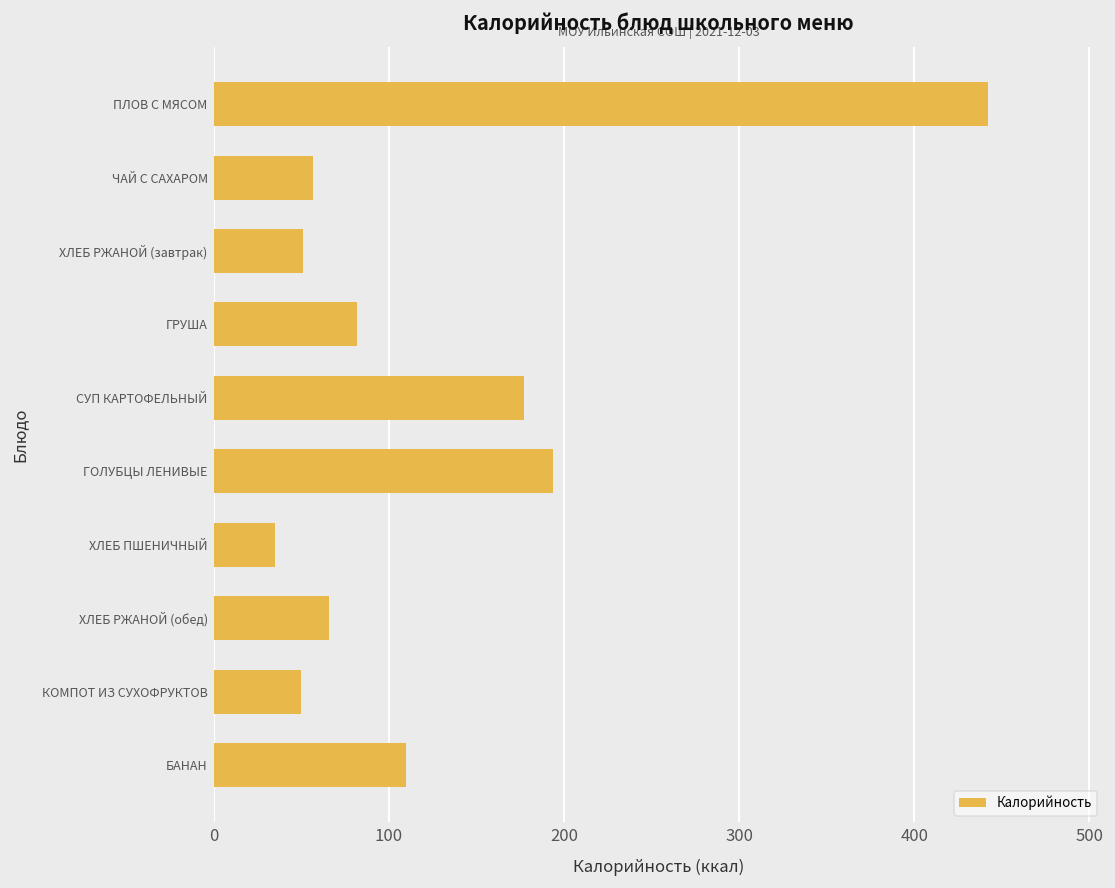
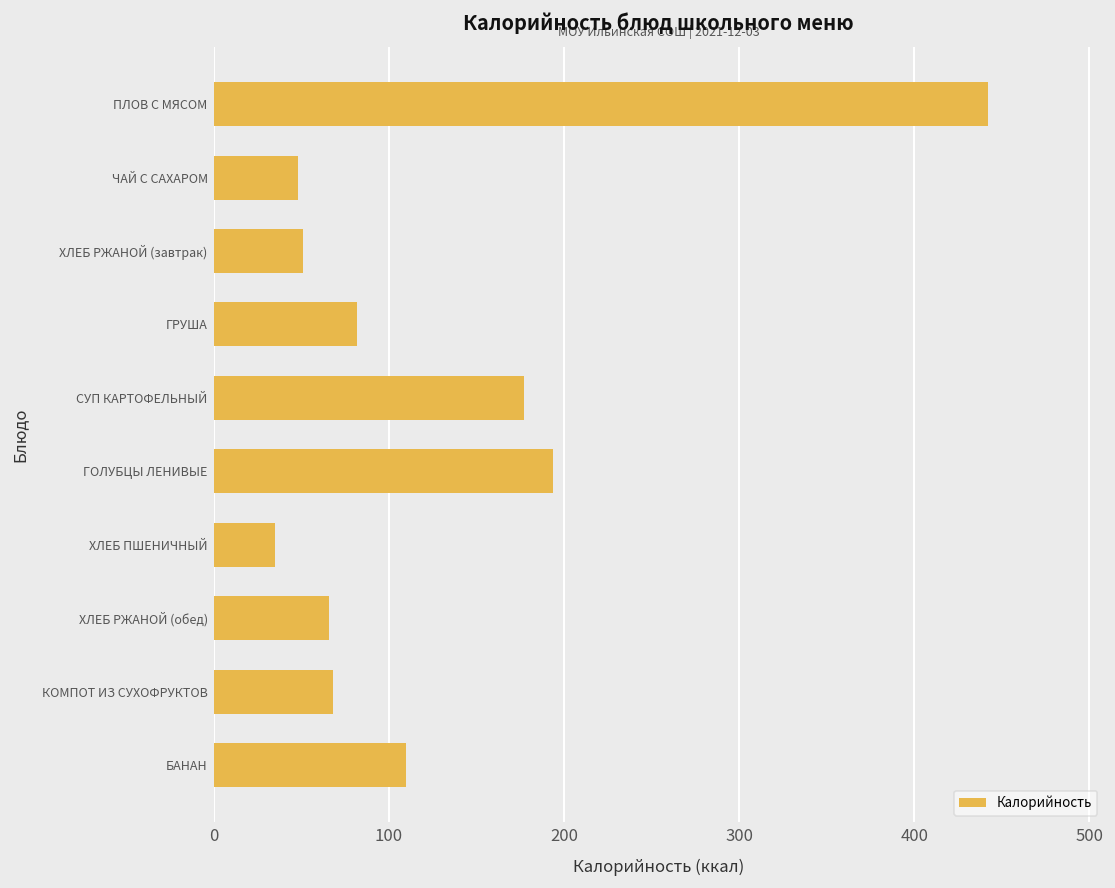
  {
    "ПЛОВ С МЯСОМ": 442,
-   "ЧАЙ С САХАРОМ": 57,
+   "ЧАЙ С САХАРОМ": 48,
    "ХЛЕБ РЖАНОЙ (завтрак)": 51,
    "ГРУША": 82,
    "СУП КАРТОФЕЛЬНЫЙ": 177,
    "ГОЛУБЦЫ ЛЕНИВЫЕ": 194,
    "ХЛЕБ ПШЕНИЧНЫЙ": 35,
    "ХЛЕБ РЖАНОЙ (обед)": 66,
-   "КОМПОТ ИЗ СУХОФРУКТОВ": 50,
+   "КОМПОТ ИЗ СУХОФРУКТОВ": 68,
    "БАНАН": 110
  }
